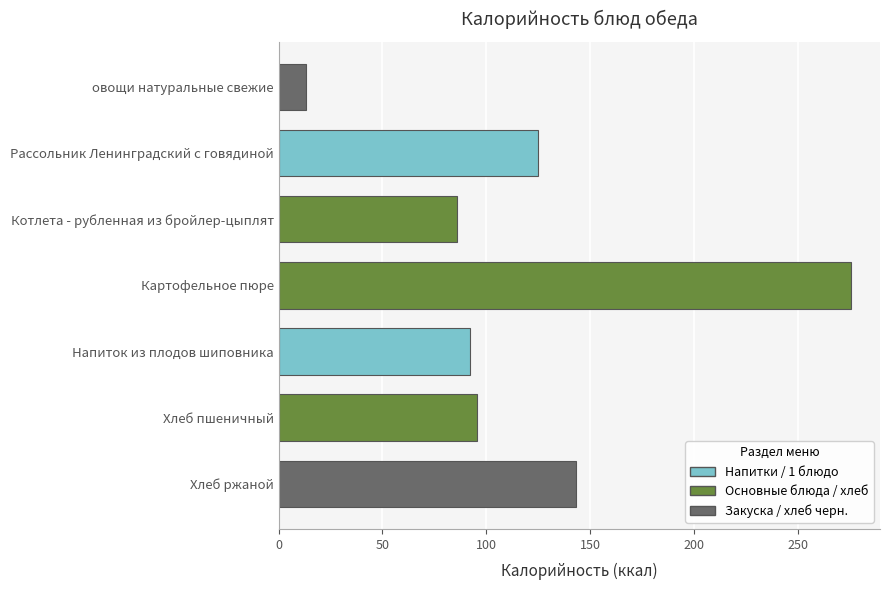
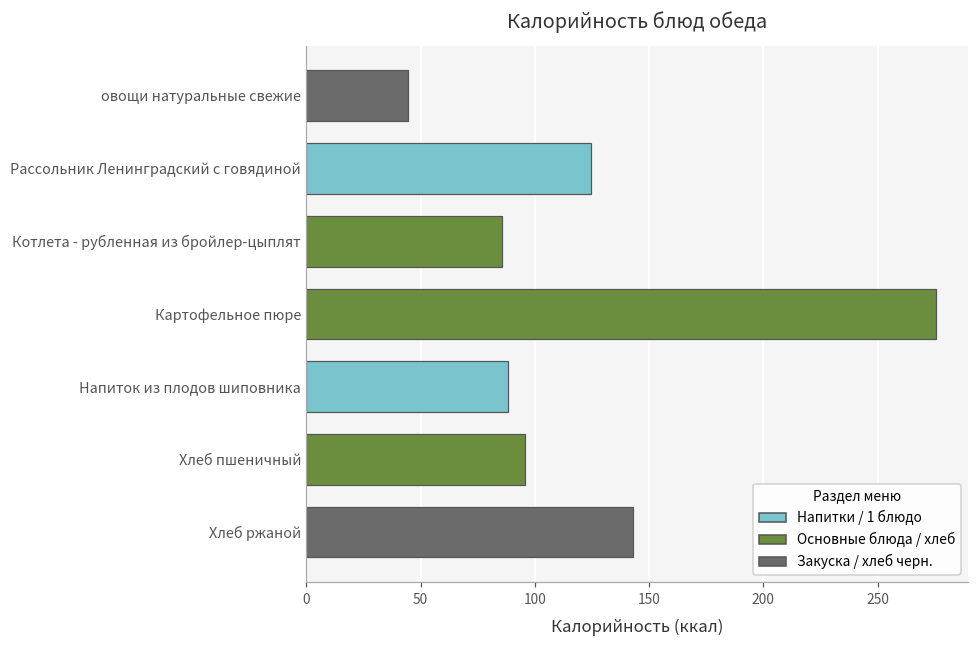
  {
-   "овощи натуральные свежие": 13,
+   "овощи натуральные свежие": 45,
    "Рассольник Ленинградский с говядиной": 125,
    "Котлета - рубленная из бройлер-цыплят": 86,
    "Картофельное пюре": 276,
-   "Напиток из плодов шиповника": 92,
+   "Напиток из плодов шиповника": 88,
    "Хлеб пшеничный": 96,
    "Хлеб ржаной": 143
  }
